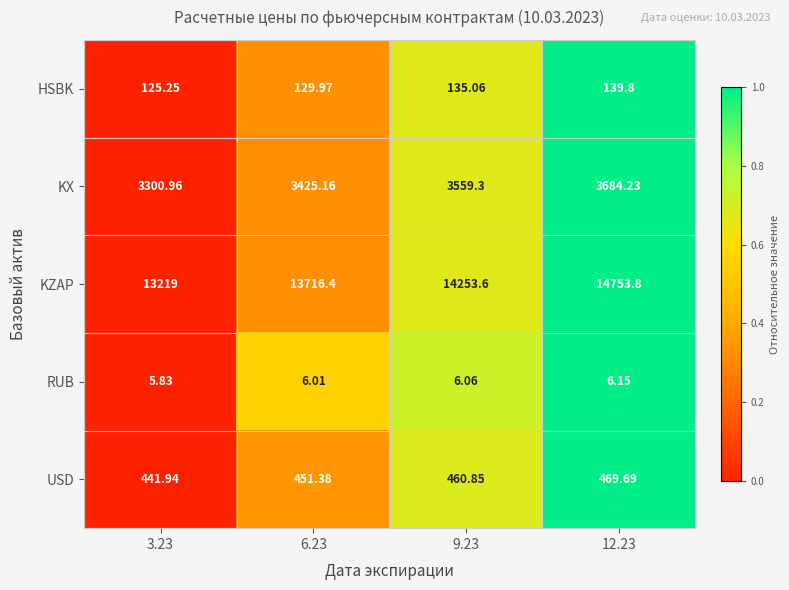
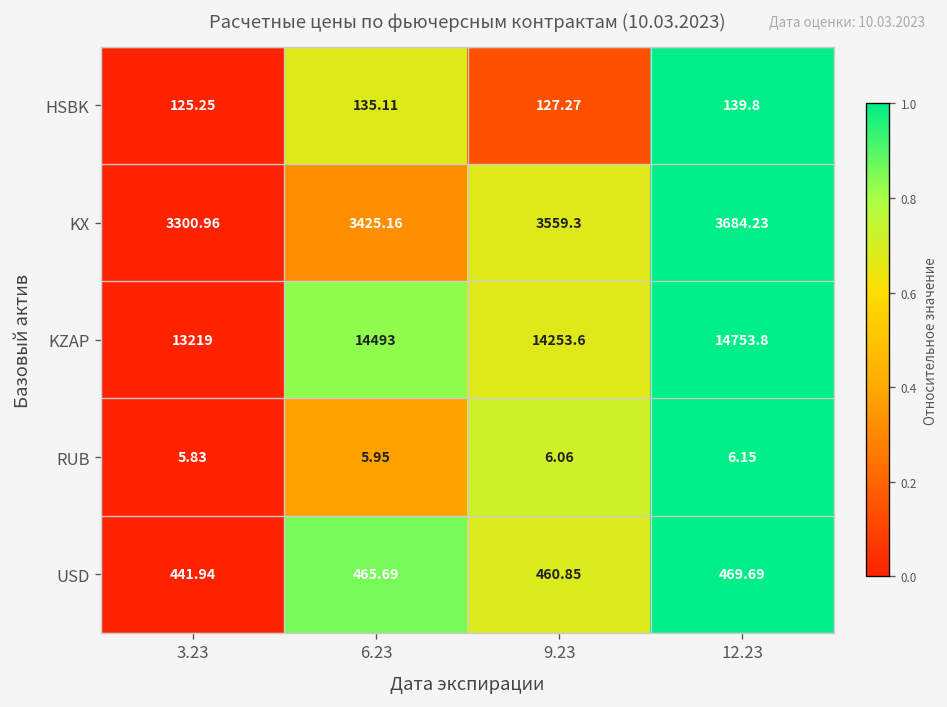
  {
    "HSBK": {
      "3.23": 125.25,
-     "6.23": 129.97,
-     "9.23": 135.06,
+     "6.23": 135.11,
+     "9.23": 127.27,
      "12.23": 139.8
    },
    "KX": {
      "3.23": 3300.96,
      "6.23": 3425.16,
      "9.23": 3559.3,
      "12.23": 3684.23
    },
    "KZAP": {
      "3.23": 13219,
-     "6.23": 13716.4,
+     "6.23": 14493,
      "9.23": 14253.6,
      "12.23": 14753.8
    },
    "RUB": {
      "3.23": 5.83,
-     "6.23": 6.01,
+     "6.23": 5.95,
      "9.23": 6.06,
      "12.23": 6.15
    },
    "USD": {
      "3.23": 441.94,
-     "6.23": 451.38,
+     "6.23": 465.69,
      "9.23": 460.85,
      "12.23": 469.69
    }
  }
